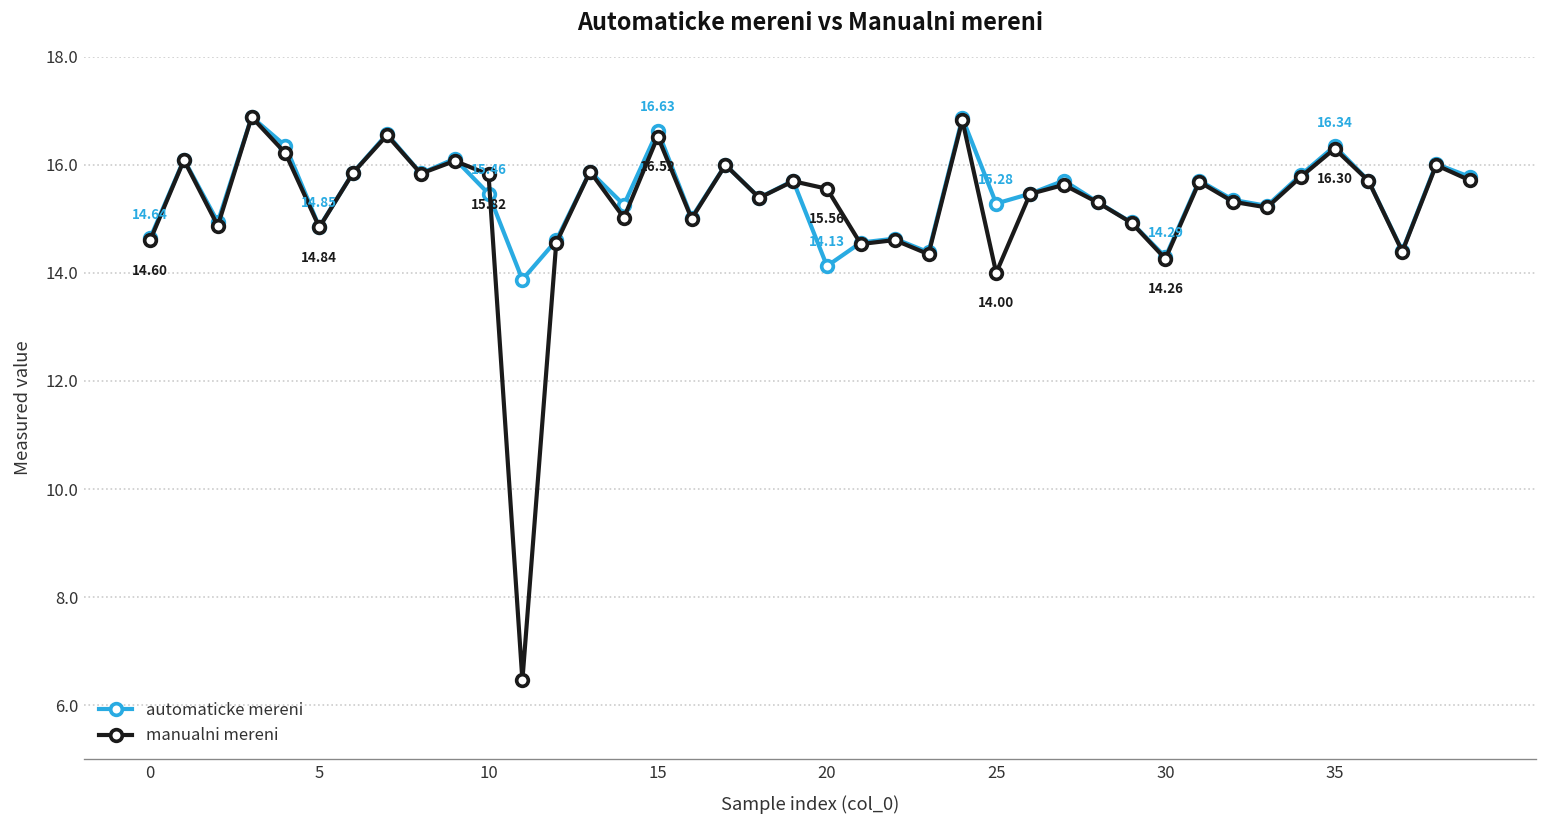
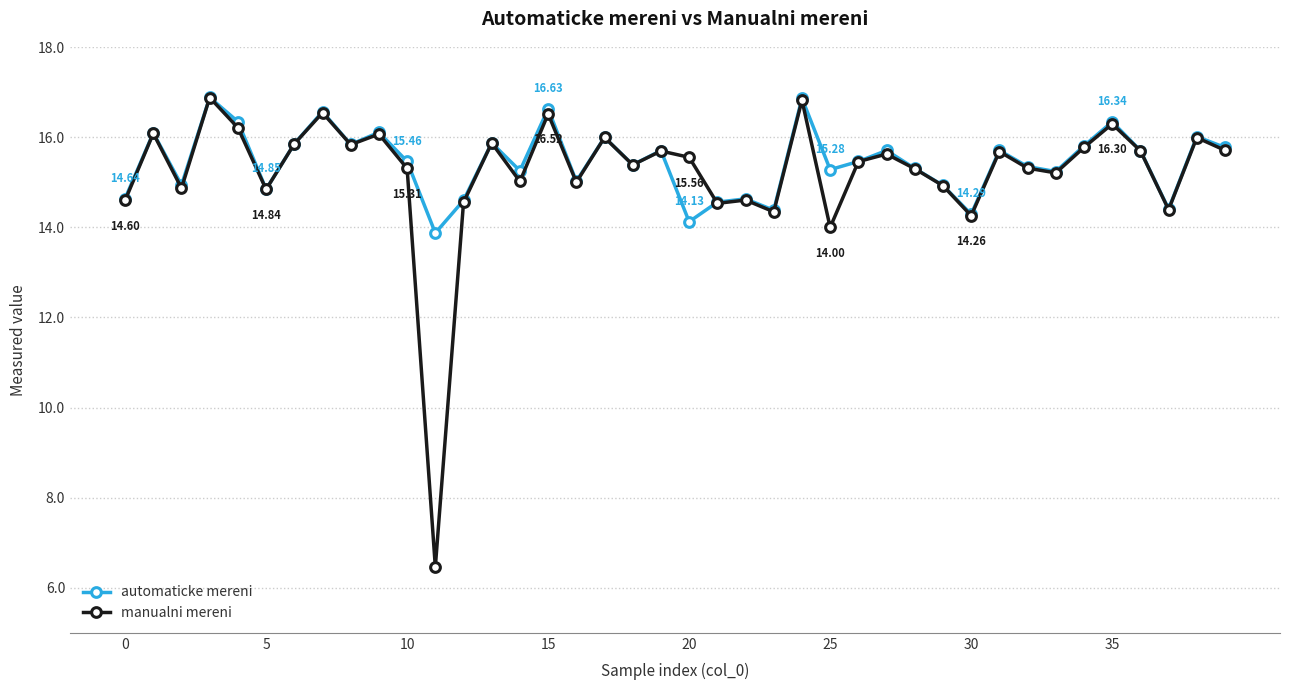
  {
    "automaticke mereni": {
      "10": 15.46,
      "15": 16.63,
      "20": 14.13,
      "25": 15.28
    },
    "manualni mereni": {
-     "10": 15.82,
+     "10": 15.31,
      "15": 16.52,
      "20": 15.56,
      "25": 14.00
    }
  }
